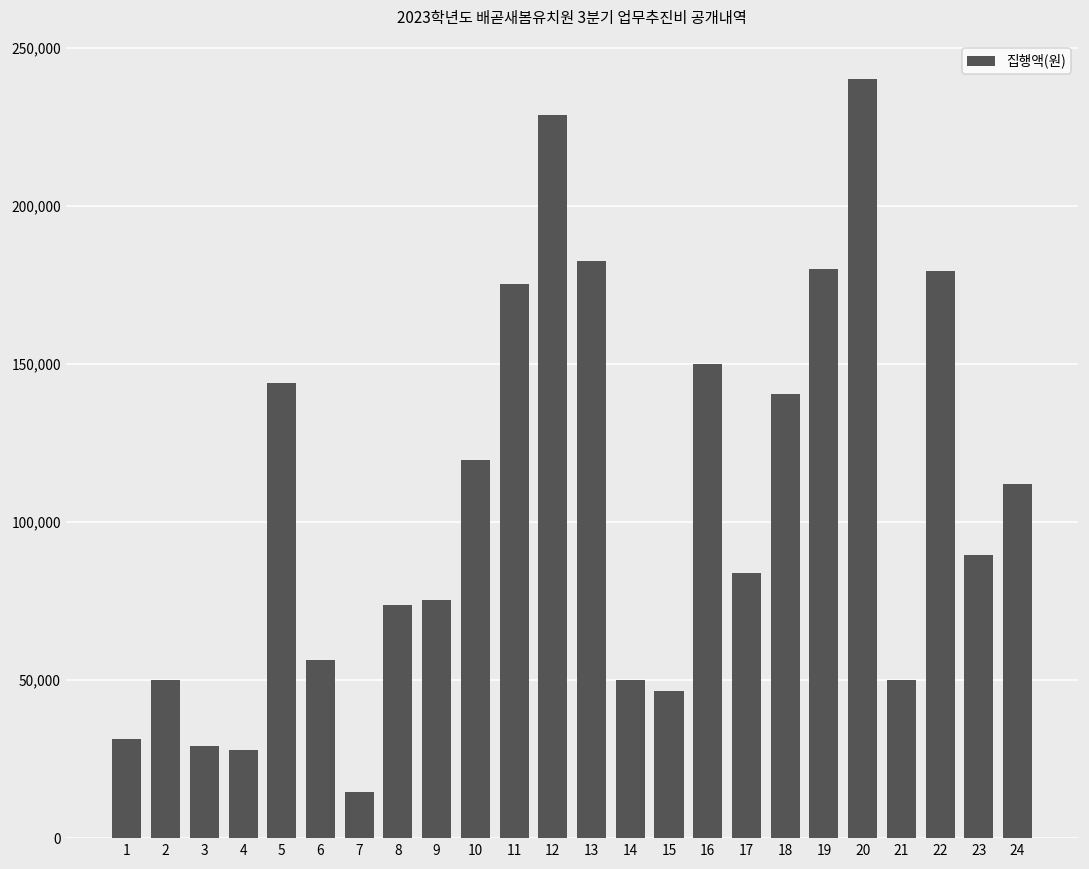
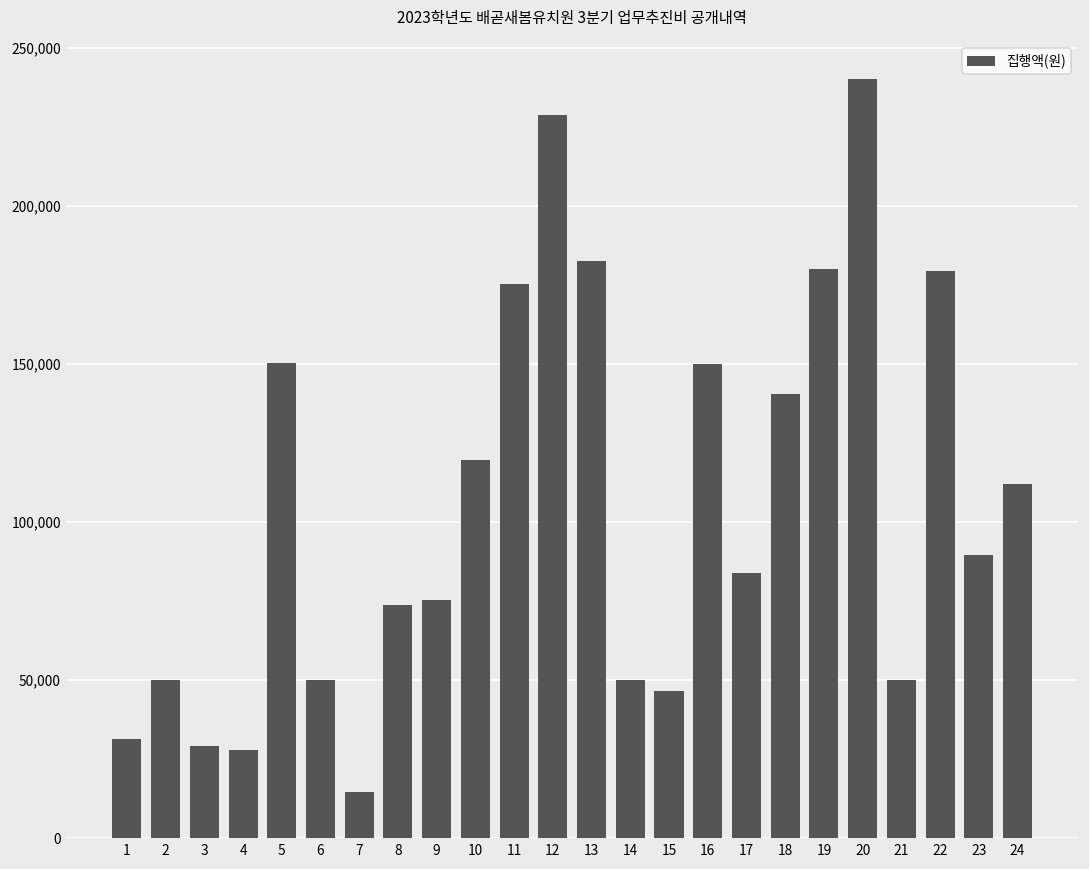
  {
    "1": "32,000",
    "2": "50,000",
    "3": "29,000",
    "4": "28,000",
-   "5": "144,000",
-   "6": "56,000",
+   "5": "150,000",
+   "6": "50,000",
    "7": "15,000",
    "8": "74,000",
    "9": "75,000",
    "10": "120,000",
    "11": "175,000",
    "12": "229,000",
    "13": "183,000",
    "14": "50,000",
    "15": "47,000",
    "16": "150,000",
    "17": "84,000",
    "18": "141,000",
    "19": "180,000",
    "20": "240,000",
    "21": "50,000",
    "22": "179,000",
    "23": "90,000",
    "24": "112,000"
  }
